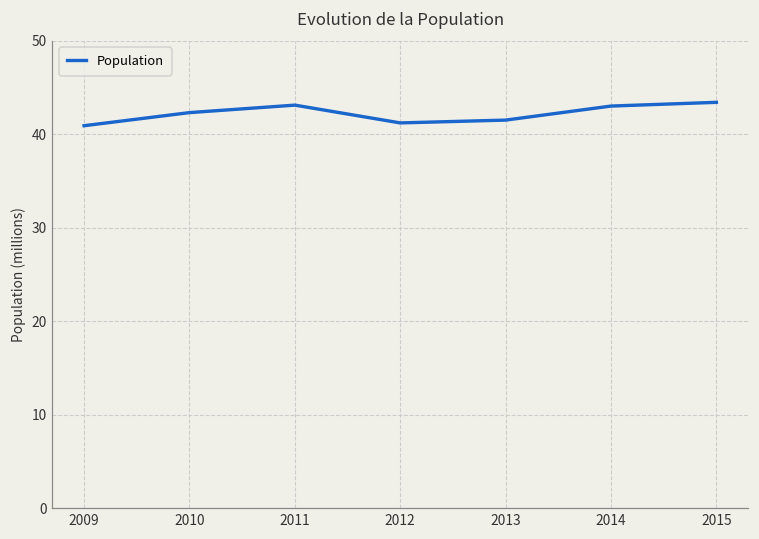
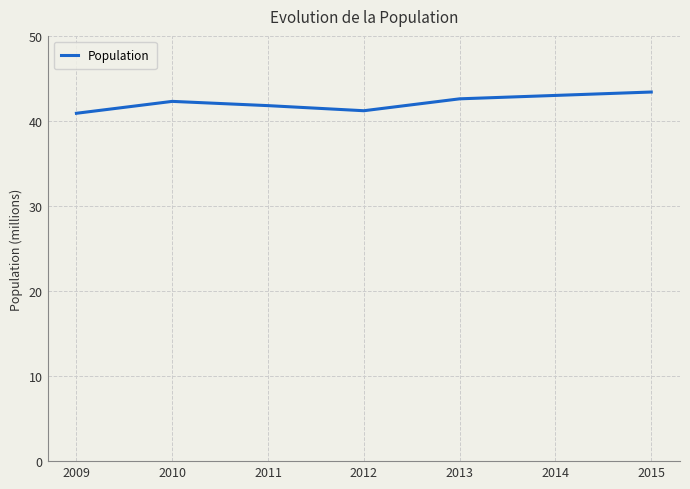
  {
    "2009": 41,
    "2010": 42,
-   "2011": 43,
+   "2011": 42,
    "2012": 41,
-   "2013": 42,
+   "2013": 43,
    "2014": 43,
    "2015": 43
  }
